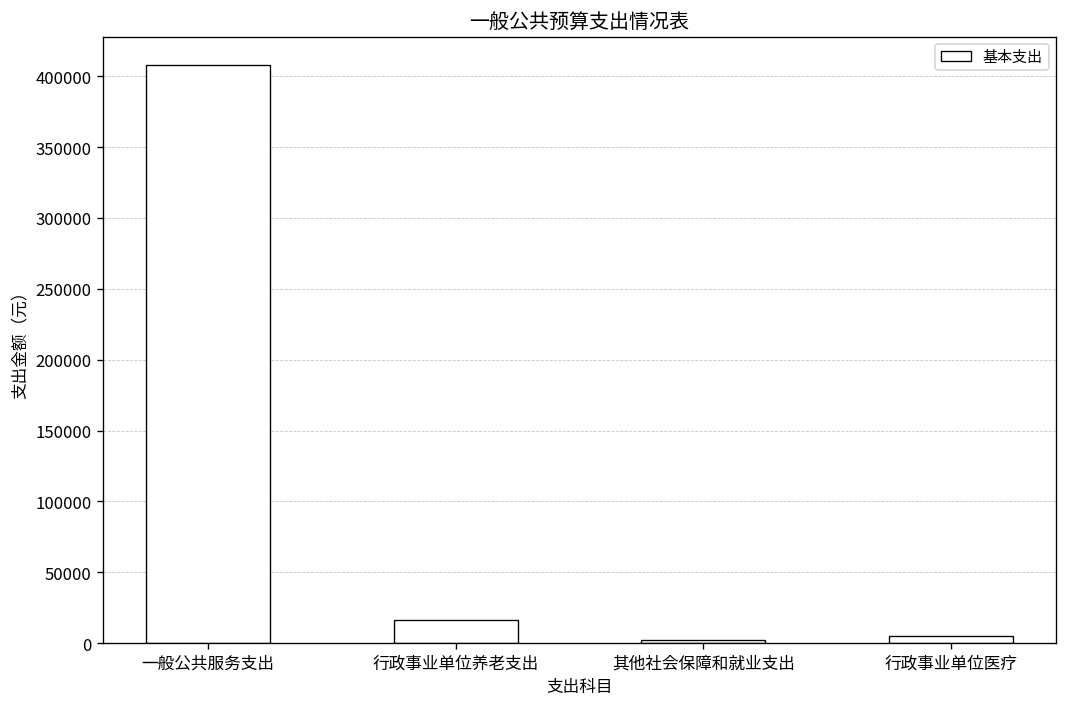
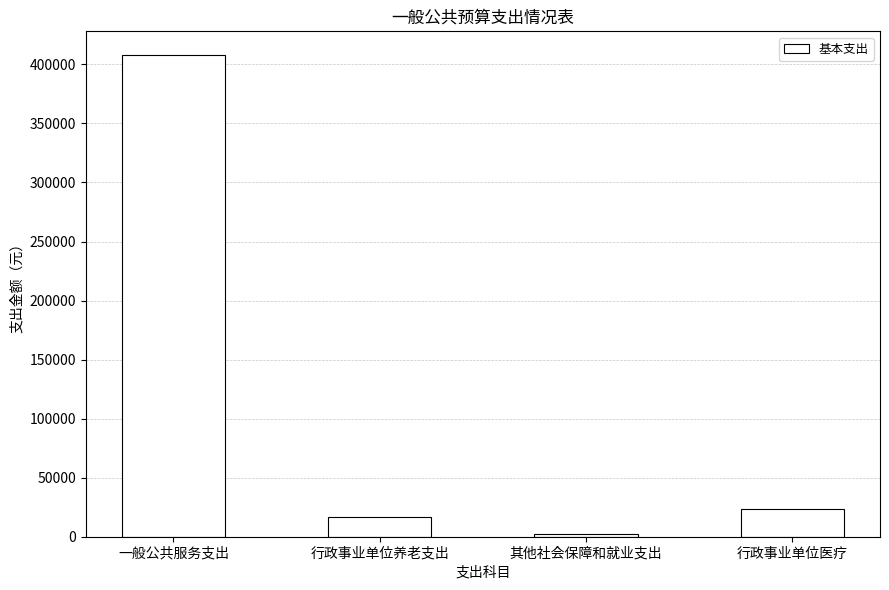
  {
    "一般公共服务支出": 408000,
    "行政事业单位养老支出": 16000,
-   "行政事业单位医疗": 5000
+   "行政事业单位医疗": 23000
  }
